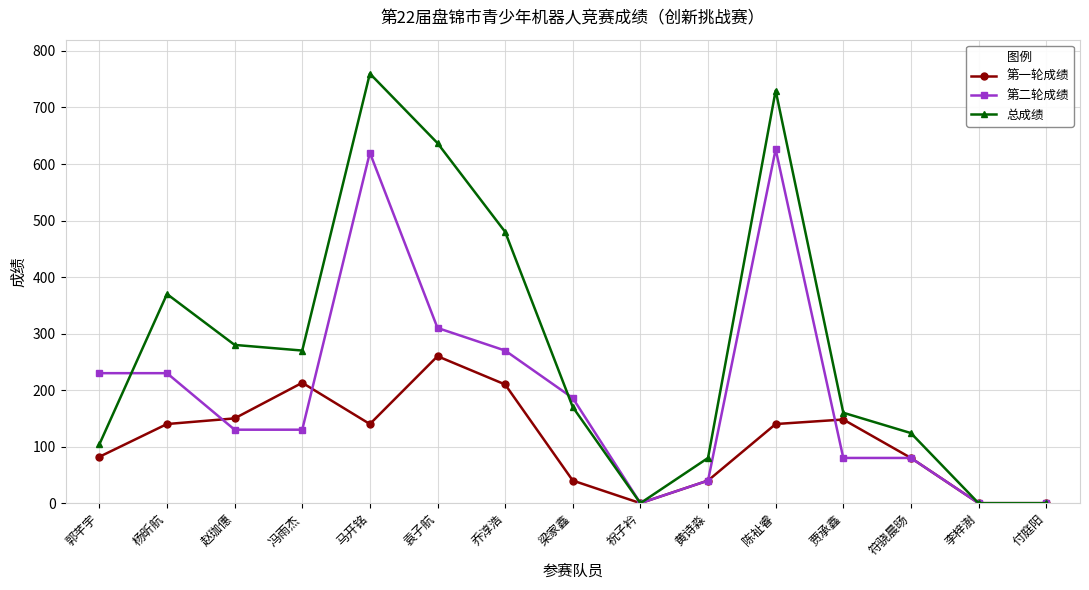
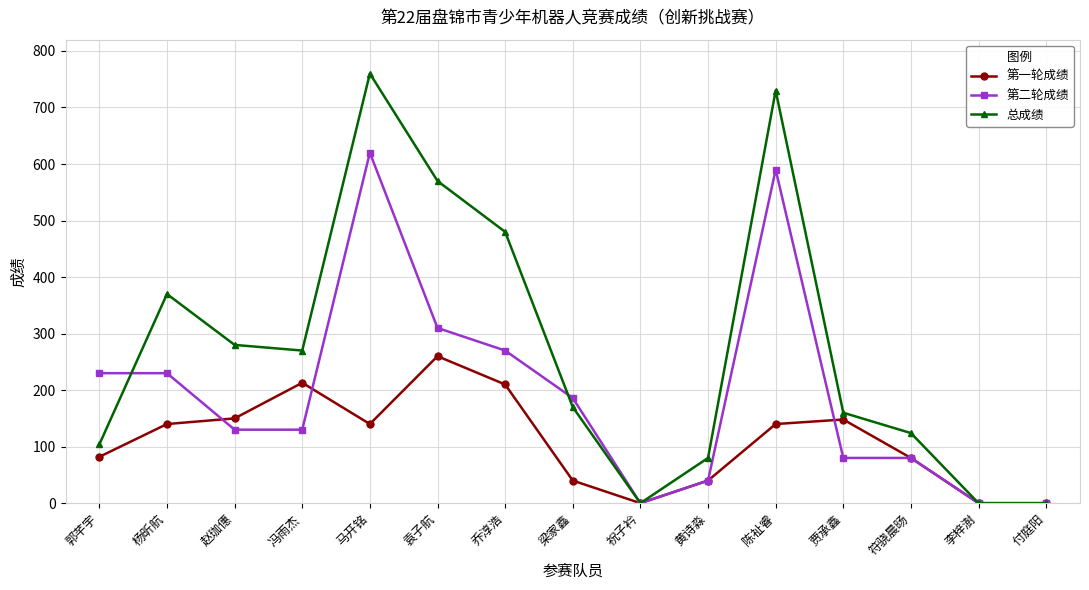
  {
    "第一轮成绩": {
      "郭芊宇": 80,
      "杨昕航": 140,
      "赵珈僡": 150,
      "冯雨杰": 210,
      "马开铭": 140,
      "袁子航": 260,
      "乔淳浩": 210,
      "梁家鑫": 40,
      "陈祉睿": 140,
      "贾承鑫": 150
    },
    "第二轮成绩": {
      "郭芊宇": 230,
      "杨昕航": 230,
      "赵珈僡": 130,
      "冯雨杰": 130,
      "马开铭": 620,
      "袁子航": 310,
      "乔淳浩": 270,
      "梁家鑫": 190,
-     "陈祉睿": 630,
+     "陈祉睿": 590,
      "贾承鑫": 80
    },
    "总成绩": {
      "郭芊宇": 100,
      "杨昕航": 370,
      "赵珈僡": 280,
      "冯雨杰": 270,
      "马开铭": 760,
-     "袁子航": 640,
+     "袁子航": 570,
      "乔淳浩": 480,
      "梁家鑫": 170,
      "黄诗淼": 80,
      "陈祉睿": 730,
      "贾承鑫": 160,
      "符骁晨旸": 120
    }
  }
